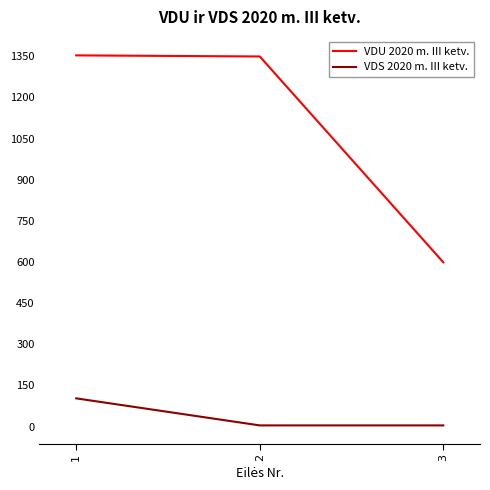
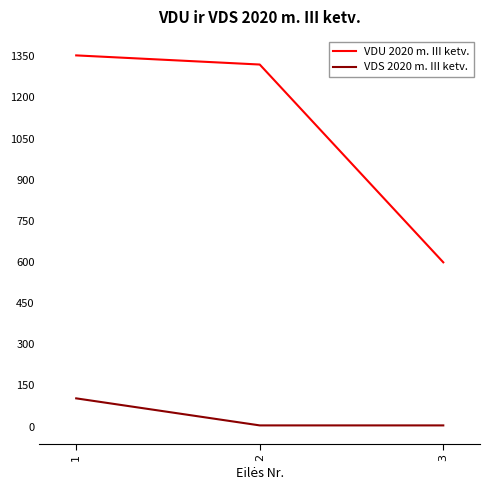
  {
    "VDU 2020 m. III ketv.": {
      "1": 1350,
-     "2": 1350,
+     "2": 1320,
      "3": 600
    },
    "VDS 2020 m. III ketv.": {
      "1": 100,
      "2": 0,
      "3": 0
    }
  }
